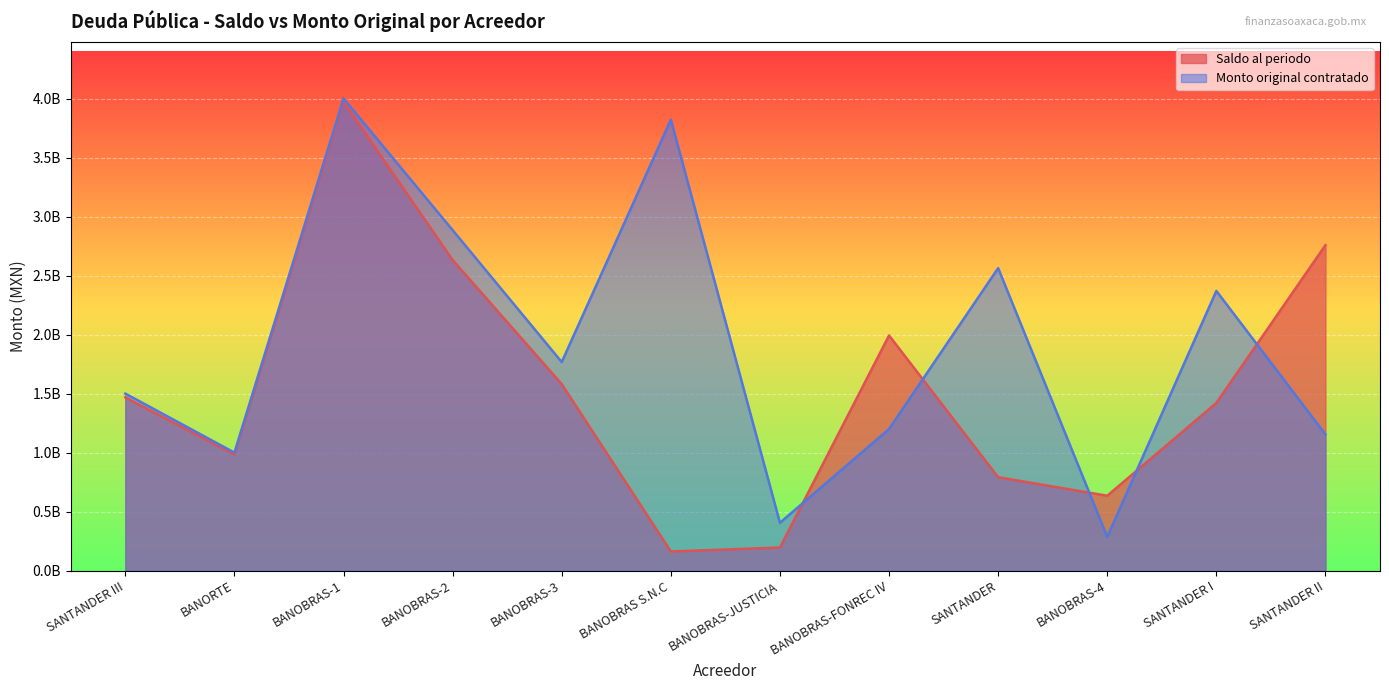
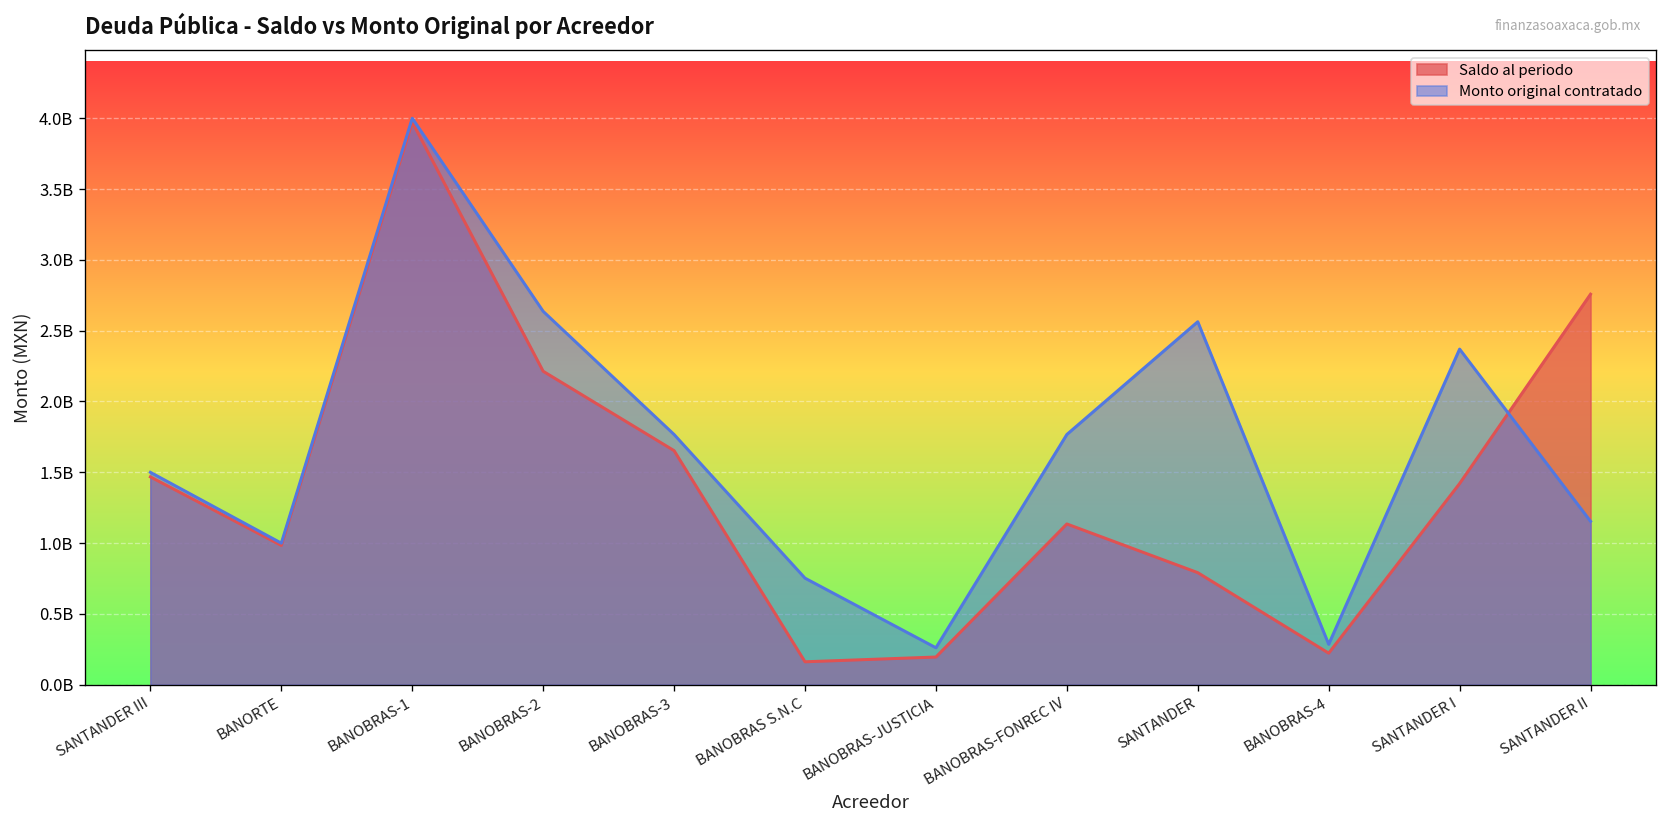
  {
    "Saldo al periodo": {
      "SANTANDER III": 1470000000,
      "BANOBRAS-1": 3970000000,
-     "BANOBRAS-2": 2630000000,
-     "BANOBRAS-3": 1580000000,
+     "BANOBRAS-2": 2210000000,
+     "BANOBRAS-3": 1650000000,
      "BANOBRAS S.N.C": 160000000,
      "BANOBRAS-JUSTICIA": 200000000,
-     "BANOBRAS-FONREC IV": 1990000000,
+     "BANOBRAS-FONREC IV": 1140000000,
      "SANTANDER": 790000000,
-     "BANOBRAS-4": 630000000,
+     "BANOBRAS-4": 220000000,
      "SANTANDER I": 1420000000,
      "SANTANDER II": 2760000000
    },
    "Monto original contratado": {
      "SANTANDER III": 1500000000,
      "BANOBRAS-1": 4000000000,
-     "BANOBRAS-2": 2880000000,
+     "BANOBRAS-2": 2640000000,
      "BANOBRAS-3": 1770000000,
-     "BANOBRAS S.N.C": 3820000000,
-     "BANOBRAS-JUSTICIA": 410000000,
-     "BANOBRAS-FONREC IV": 1200000000,
+     "BANOBRAS S.N.C": 750000000,
+     "BANOBRAS-JUSTICIA": 260000000,
+     "BANOBRAS-FONREC IV": 1770000000,
      "SANTANDER": 2560000000,
      "BANOBRAS-4": 290000000,
      "SANTANDER I": 2370000000,
      "SANTANDER II": 1150000000
    }
  }
